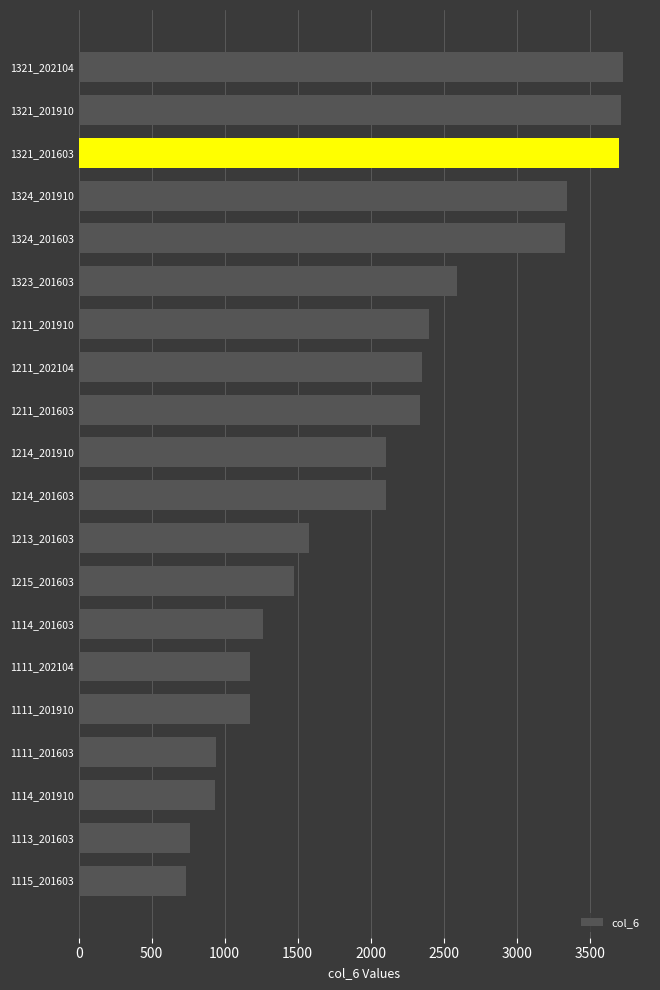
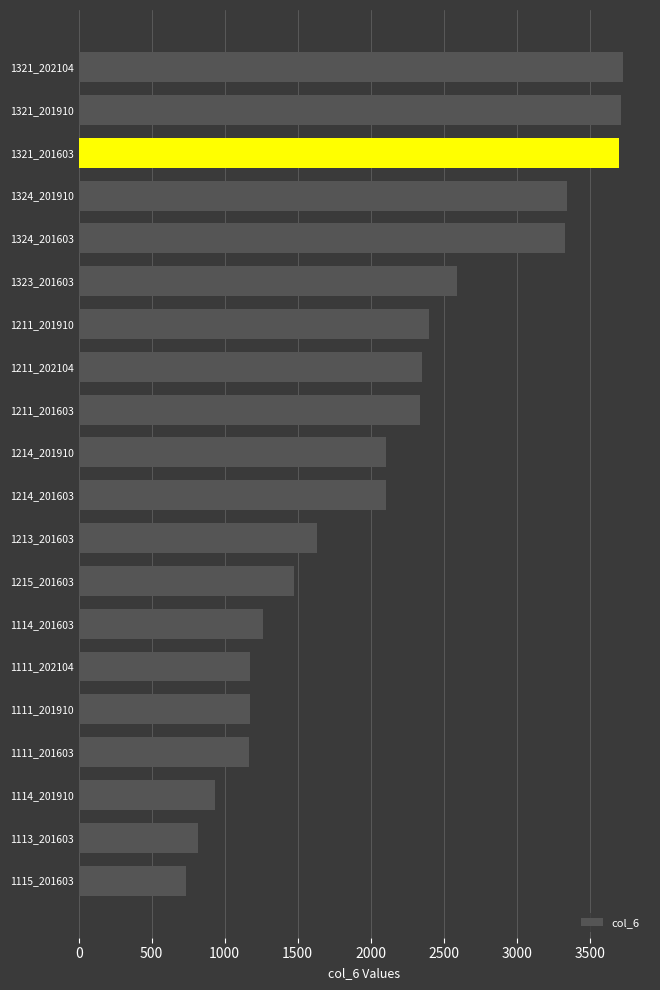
  {
    "1321_202104": 3730,
    "1321_201910": 3720,
    "1321_201603": 3700,
    "1324_201910": 3340,
    "1324_201603": 3330,
    "1323_201603": 2590,
    "1211_201910": 2400,
    "1211_202104": 2350,
    "1211_201603": 2340,
    "1214_201910": 2110,
    "1214_201603": 2100,
-   "1213_201603": 1580,
+   "1213_201603": 1640,
    "1215_201603": 1470,
    "1114_201603": 1260,
    "1111_202104": 1180,
    "1111_201910": 1170,
-   "1111_201603": 940,
+   "1111_201603": 1170,
    "1114_201910": 930,
-   "1113_201603": 760,
+   "1113_201603": 820,
    "1115_201603": 740
  }
